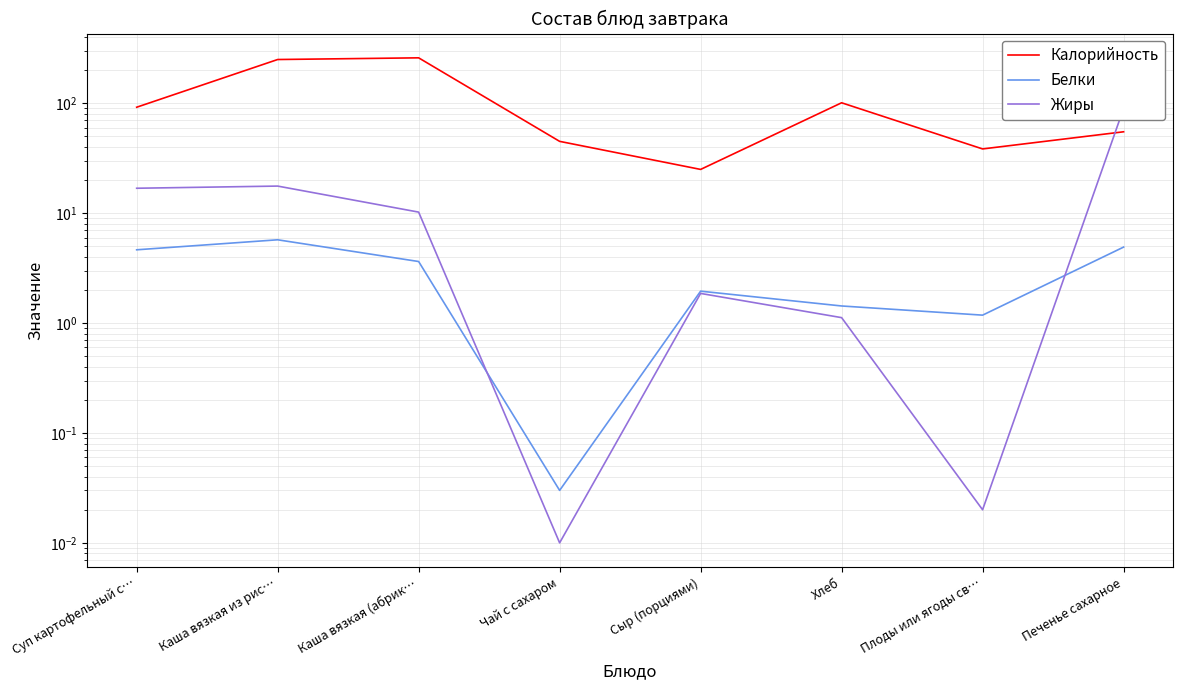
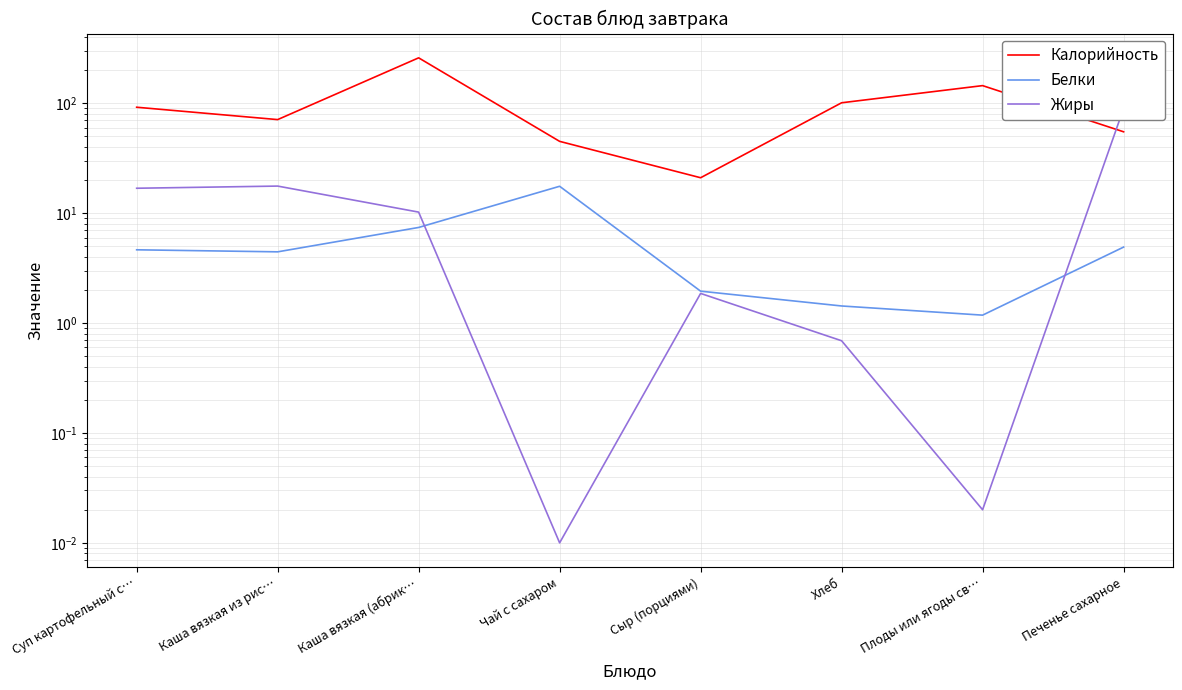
  {
    "Калорийность": {
      "Суп картофельный с…": 90,
-     "Каша вязкая из рис…": 250,
+     "Каша вязкая из рис…": 70,
      "Каша вязкая (абрик…": 260,
      "Чай с сахаром": 45,
-     "Сыр (порциями)": 25,
+     "Сыр (порциями)": 21,
      "Хлеб": 100,
-     "Плоды или ягоды св…": 38,
+     "Плоды или ягоды св…": 140,
      "Печенье сахарное": 60
    },
    "Белки": {
      "Суп картофельный с…": 4.6,
-     "Каша вязкая из рис…": 6,
-     "Каша вязкая (абрик…": 3.6,
-     "Чай с сахаром": 0.03,
+     "Каша вязкая из рис…": 4.4,
+     "Каша вязкая (абрик…": 7,
+     "Чай с сахаром": 18,
      "Хлеб": 1.4,
      "Плоды или ягоды св…": 1.2,
      "Печенье сахарное": 5
    },
    "Жиры": {
      "Суп картофельный с…": 17,
      "Каша вязкая из рис…": 18,
      "Каша вязкая (абрик…": 10,
      "Чай с сахаром": 0.010,
-     "Хлеб": 1.1,
+     "Хлеб": 0.7,
      "Плоды или ягоды св…": 0.020
    }
  }
